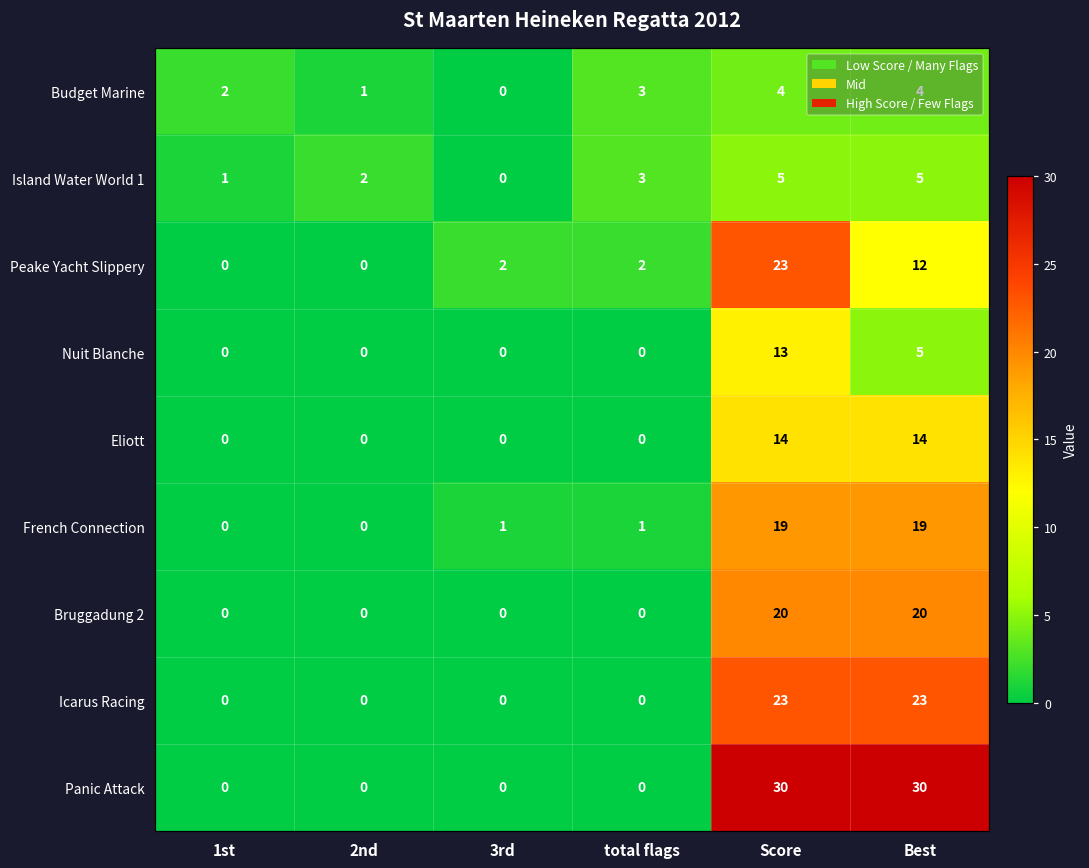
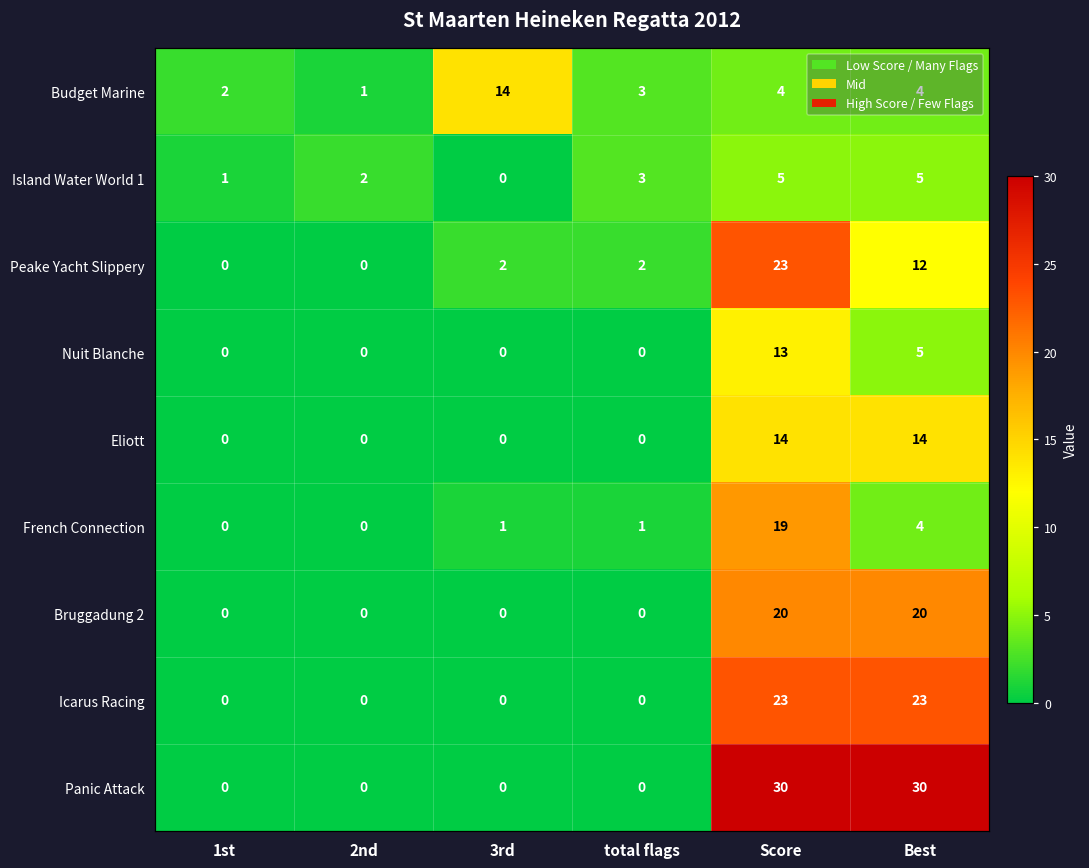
  {
    "Budget Marine": {
      "1st": 2,
      "2nd": 1,
-     "3rd": 0,
+     "3rd": 14,
      "total flags": 3,
      "Score": 4
    },
    "Island Water World 1": {
      "1st": 1,
      "2nd": 2,
      "3rd": 0,
      "total flags": 3,
      "Score": 5,
      "Best": 5
    },
    "Peake Yacht Slippery": {
      "1st": 0,
      "2nd": 0,
      "3rd": 2,
      "total flags": 2,
      "Score": 23,
      "Best": 12
    },
    "Nuit Blanche": {
      "1st": 0,
      "2nd": 0,
      "3rd": 0,
      "total flags": 0,
      "Score": 13,
      "Best": 5
    },
    "Eliott": {
      "1st": 0,
      "2nd": 0,
      "3rd": 0,
      "total flags": 0,
      "Score": 14,
      "Best": 14
    },
    "French Connection": {
      "1st": 0,
      "2nd": 0,
      "3rd": 1,
      "total flags": 1,
      "Score": 19,
-     "Best": 19
+     "Best": 4
    },
    "Bruggadung 2": {
      "1st": 0,
      "2nd": 0,
      "3rd": 0,
      "total flags": 0,
      "Score": 20,
      "Best": 20
    },
    "Icarus Racing": {
      "1st": 0,
      "2nd": 0,
      "3rd": 0,
      "total flags": 0,
      "Score": 23,
      "Best": 23
    },
    "Panic Attack": {
      "1st": 0,
      "2nd": 0,
      "3rd": 0,
      "total flags": 0,
      "Score": 30,
      "Best": 30
    }
  }
